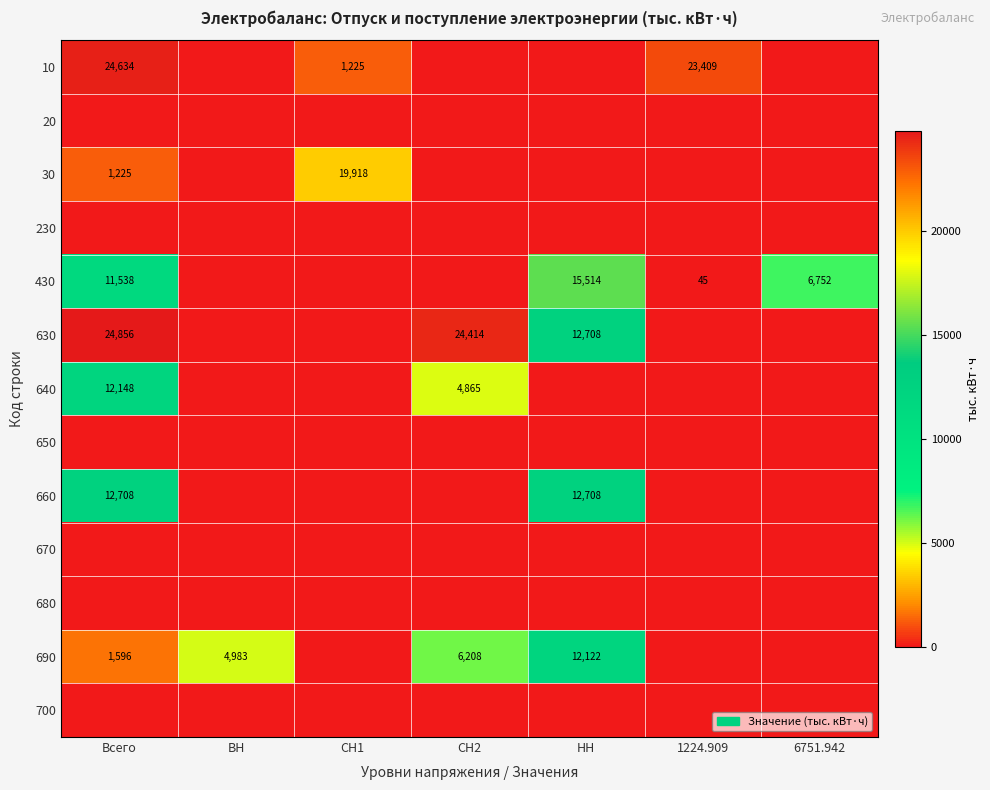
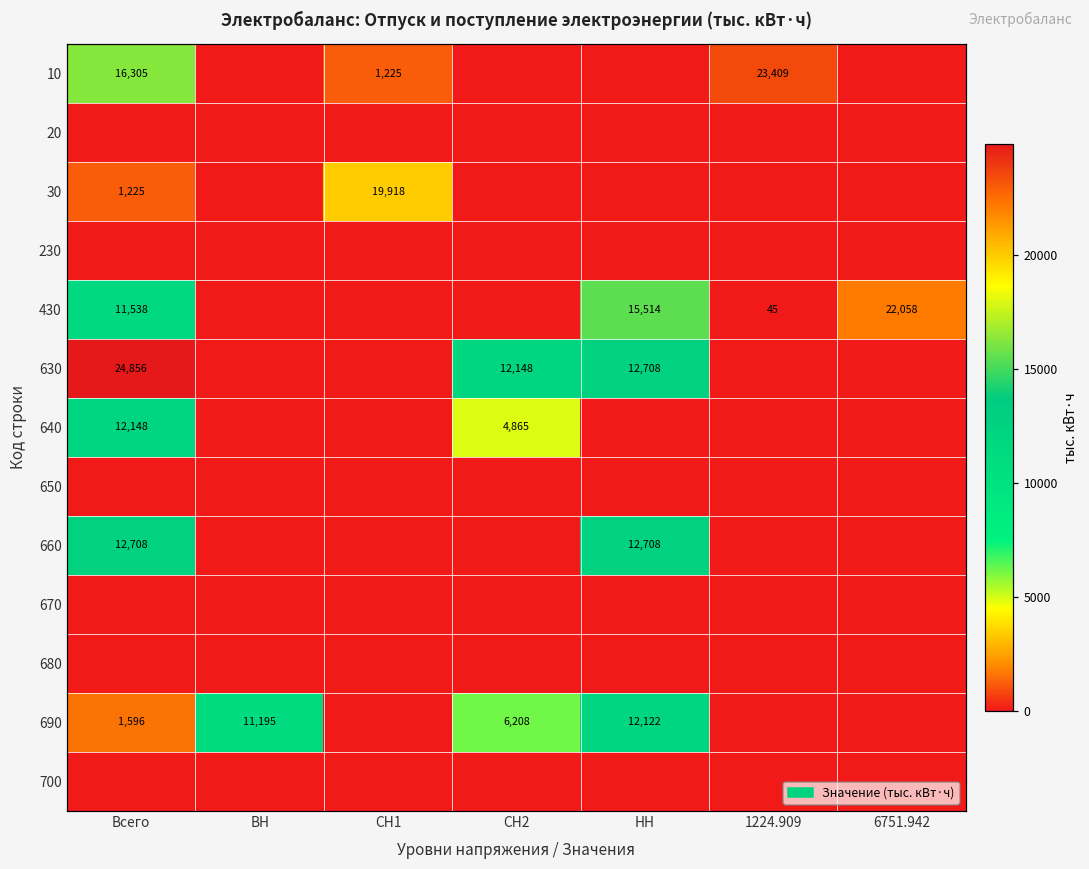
  {
    "10": {
-     "Всего": "24,634",
+     "Всего": "16,305",
      "СН1": "1,225",
      "1224.909": "23,409"
    },
    "30": {
      "Всего": "1,225",
      "СН1": "19,918"
    },
    "430": {
      "Всего": "11,538",
      "НН": "15,514",
      "1224.909": "45",
-     "6751.942": "6,752"
+     "6751.942": "22,058"
    },
    "630": {
      "Всего": "24,856",
-     "СН2": "24,414",
+     "СН2": "12,148",
      "НН": "12,708"
    },
    "640": {
      "Всего": "12,148",
      "СН2": "4,865"
    },
    "660": {
      "Всего": "12,708",
      "НН": "12,708"
    },
    "690": {
      "Всего": "1,596",
-     "ВН": "4,983",
+     "ВН": "11,195",
      "СН2": "6,208",
      "НН": "12,122"
    }
  }
